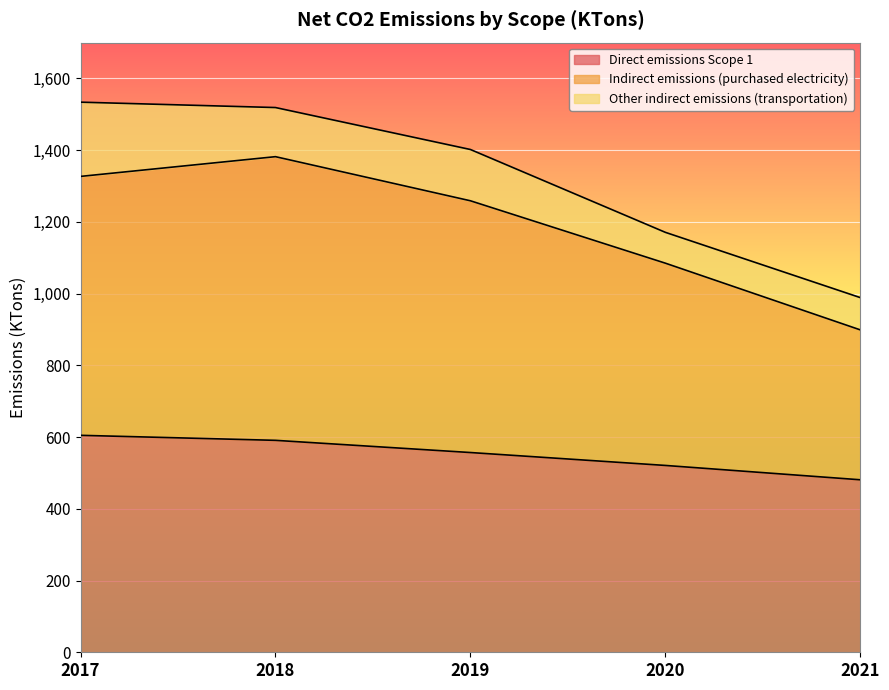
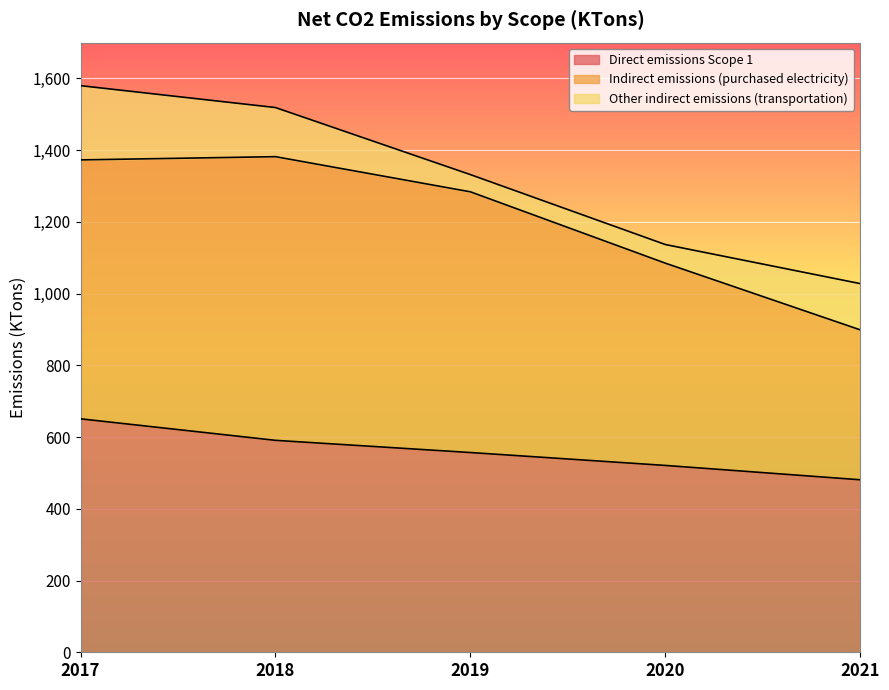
  {
    "Direct emissions Scope 1": {
-     "2017": 610,
+     "2017": 650,
      "2018": 590,
      "2019": 560,
      "2020": 520,
      "2021": 480
    },
    "Indirect emissions (purchased electricity)": {
      "2017": 720,
      "2018": 790,
-     "2019": 700,
+     "2019": 730,
      "2020": 560,
      "2021": 420
    },
    "Other indirect emissions (transportation)": {
      "2017": 210,
      "2018": 140,
-     "2019": 140,
-     "2020": 90,
-     "2021": 90
+     "2019": 50,
+     "2020": 50,
+     "2021": 130
    }
  }
